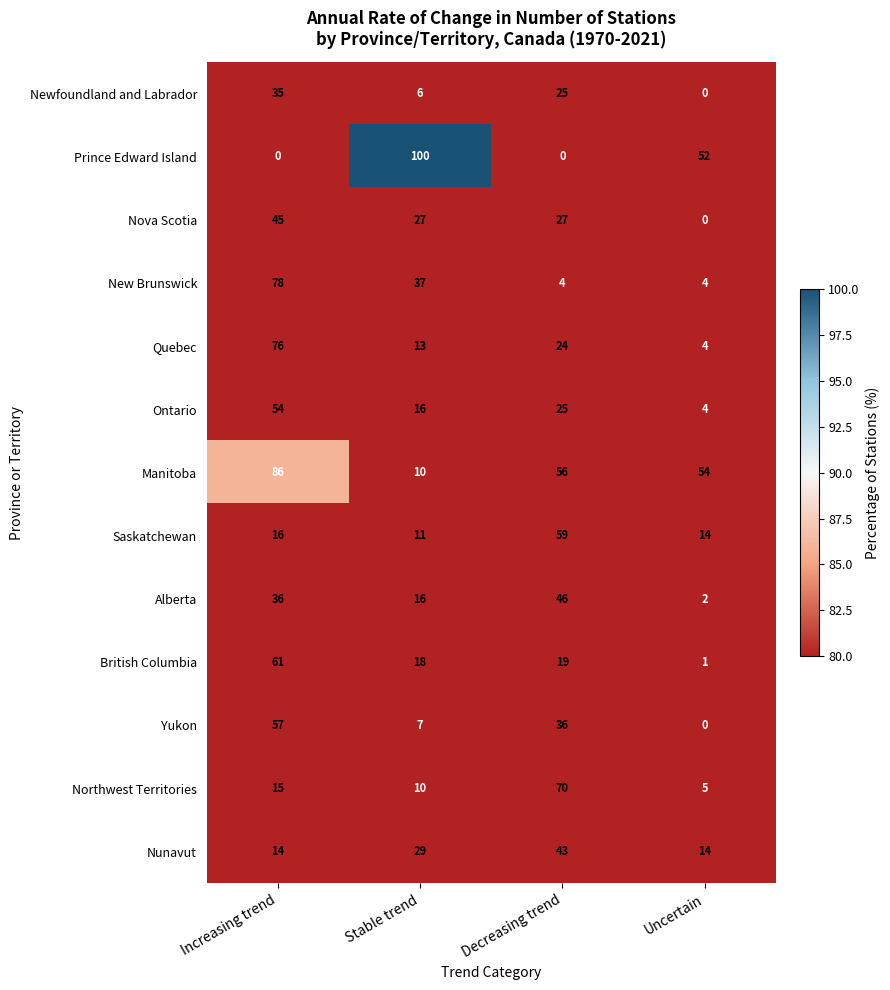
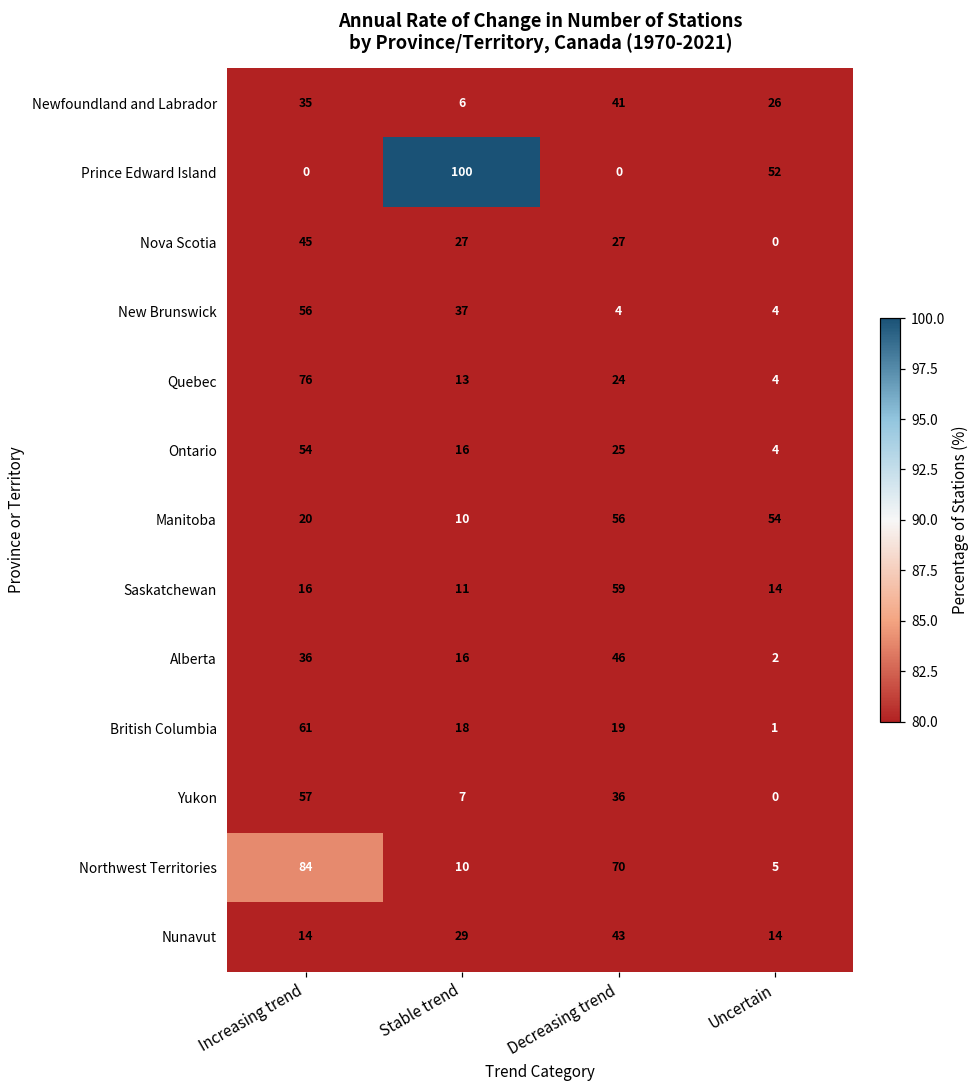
  {
    "Newfoundland and Labrador": {
      "Increasing trend": 35,
      "Stable trend": 6,
-     "Decreasing trend": 25,
-     "Uncertain": 0
+     "Decreasing trend": 41,
+     "Uncertain": 26
    },
    "Prince Edward Island": {
      "Increasing trend": 0,
      "Stable trend": 100,
      "Decreasing trend": 0,
      "Uncertain": 52
    },
    "Nova Scotia": {
      "Increasing trend": 45,
      "Stable trend": 27,
      "Decreasing trend": 27,
      "Uncertain": 0
    },
    "New Brunswick": {
-     "Increasing trend": 78,
+     "Increasing trend": 56,
      "Stable trend": 37,
      "Decreasing trend": 4,
      "Uncertain": 4
    },
    "Quebec": {
      "Increasing trend": 76,
      "Stable trend": 13,
      "Decreasing trend": 24,
      "Uncertain": 4
    },
    "Ontario": {
      "Increasing trend": 54,
      "Stable trend": 16,
      "Decreasing trend": 25,
      "Uncertain": 4
    },
    "Manitoba": {
-     "Increasing trend": 86,
+     "Increasing trend": 20,
      "Stable trend": 10,
      "Decreasing trend": 56,
      "Uncertain": 54
    },
    "Saskatchewan": {
      "Increasing trend": 16,
      "Stable trend": 11,
      "Decreasing trend": 59,
      "Uncertain": 14
    },
    "Alberta": {
      "Increasing trend": 36,
      "Stable trend": 16,
      "Decreasing trend": 46,
      "Uncertain": 2
    },
    "British Columbia": {
      "Increasing trend": 61,
      "Stable trend": 18,
      "Decreasing trend": 19,
      "Uncertain": 1
    },
    "Yukon": {
      "Increasing trend": 57,
      "Stable trend": 7,
      "Decreasing trend": 36,
      "Uncertain": 0
    },
    "Northwest Territories": {
-     "Increasing trend": 15,
+     "Increasing trend": 84,
      "Stable trend": 10,
      "Decreasing trend": 70,
      "Uncertain": 5
    },
    "Nunavut": {
      "Increasing trend": 14,
      "Stable trend": 29,
      "Decreasing trend": 43,
      "Uncertain": 14
    }
  }
